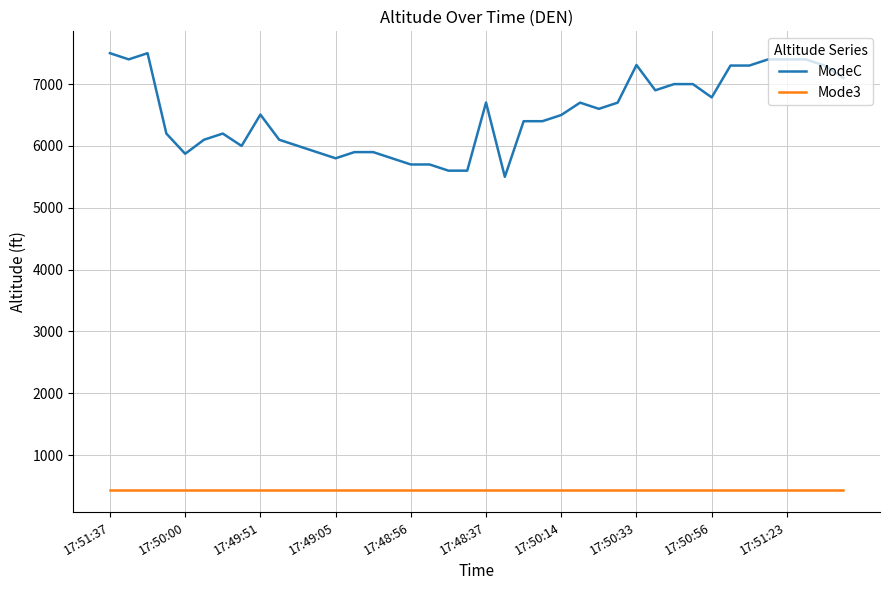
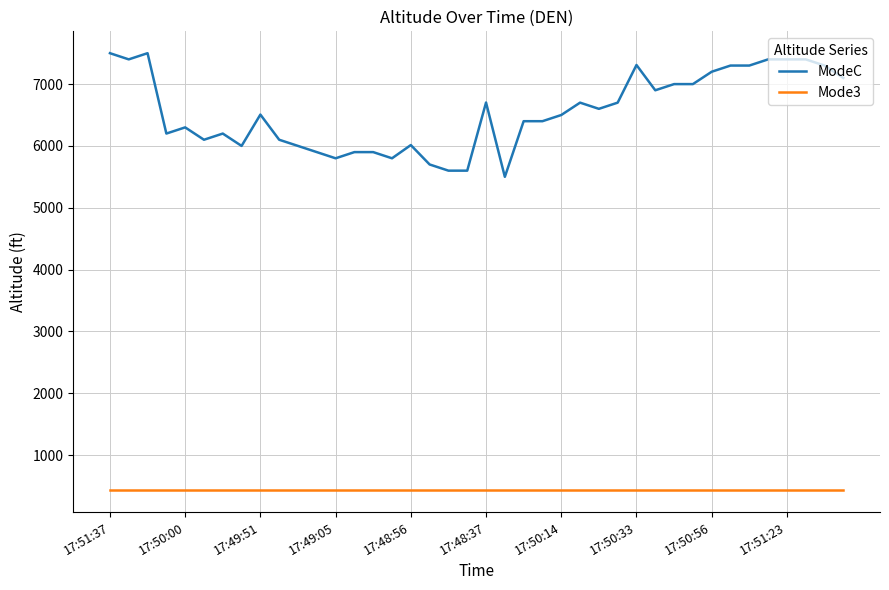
  {
    "ModeC": {
      "17:51:37": 7500,
-     "17:50:00": 5900,
+     "17:50:00": 6300,
      "17:49:51": 6500,
      "17:49:05": 5800,
-     "17:48:56": 5700,
+     "17:48:56": 6000,
      "17:48:37": 6700,
      "17:50:14": 6500,
      "17:50:33": 7300,
-     "17:50:56": 6800
+     "17:50:56": 7200
    },
    "Mode3": {
      "17:51:37": 400,
      "17:50:00": 400,
      "17:49:51": 400,
      "17:49:05": 400,
      "17:48:56": 400,
      "17:48:37": 400,
      "17:50:14": 400,
      "17:50:33": 400,
      "17:50:56": 400,
      "17:51:23": 400
    }
  }
